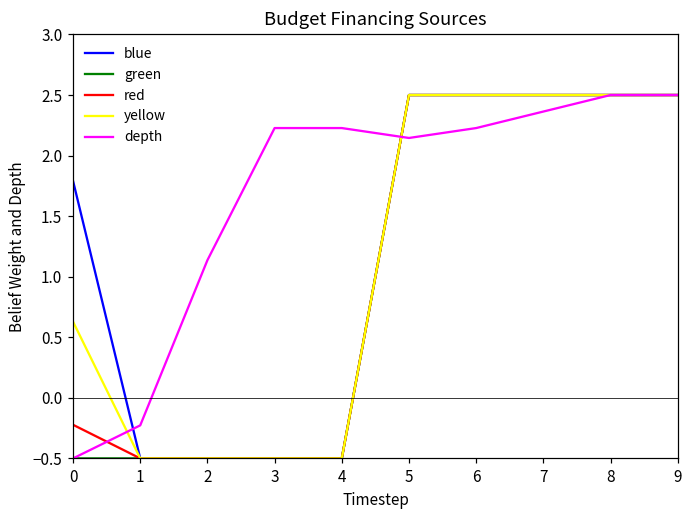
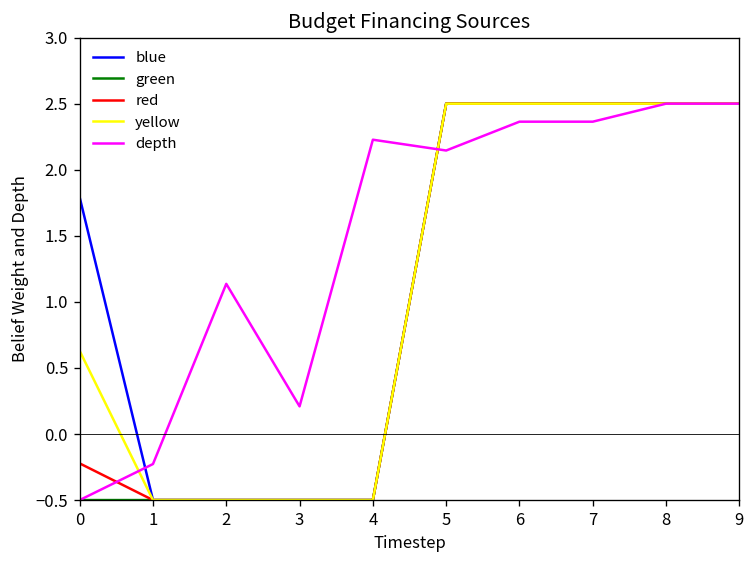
  {
    "blue": {
      "0": 1.79
    },
    "red": {
      "0": -0.22
    },
    "yellow": {
      "0": 0.63
    },
    "depth": {
      "1": -0.23,
      "2": 1.14,
-     "3": 2.23,
+     "3": 0.21,
      "4": 2.23,
      "5": 2.15,
-     "6": 2.23,
+     "6": 2.36,
      "7": 2.36
    }
  }
